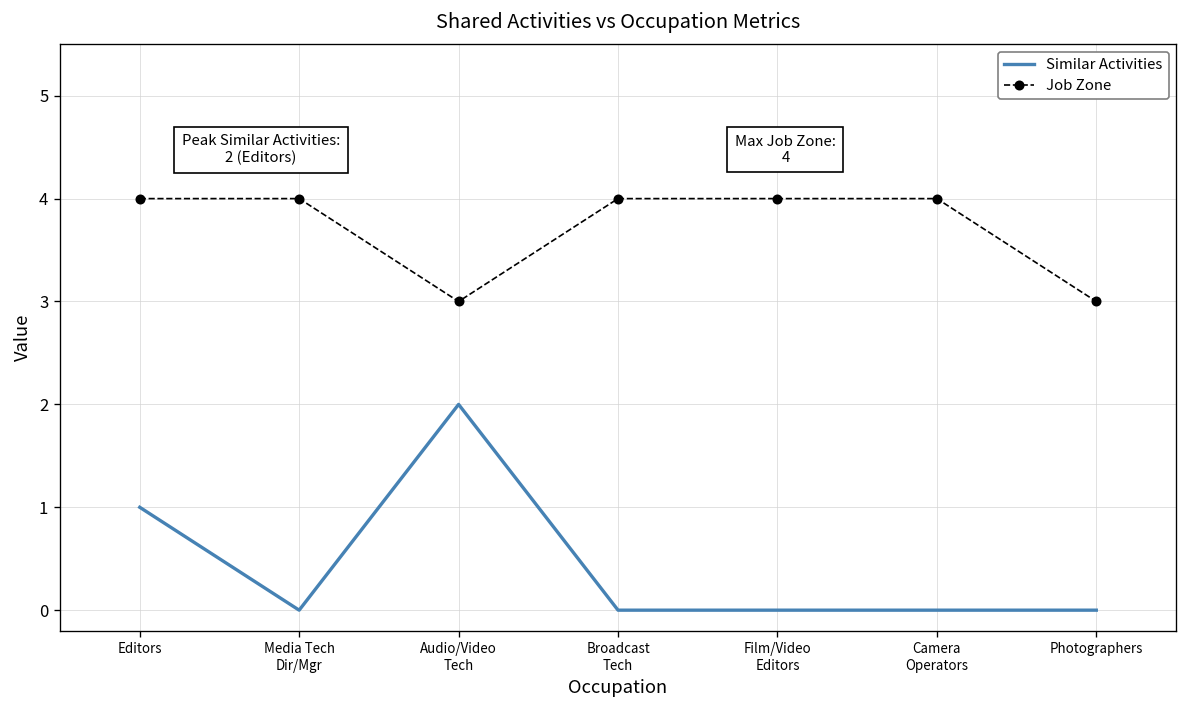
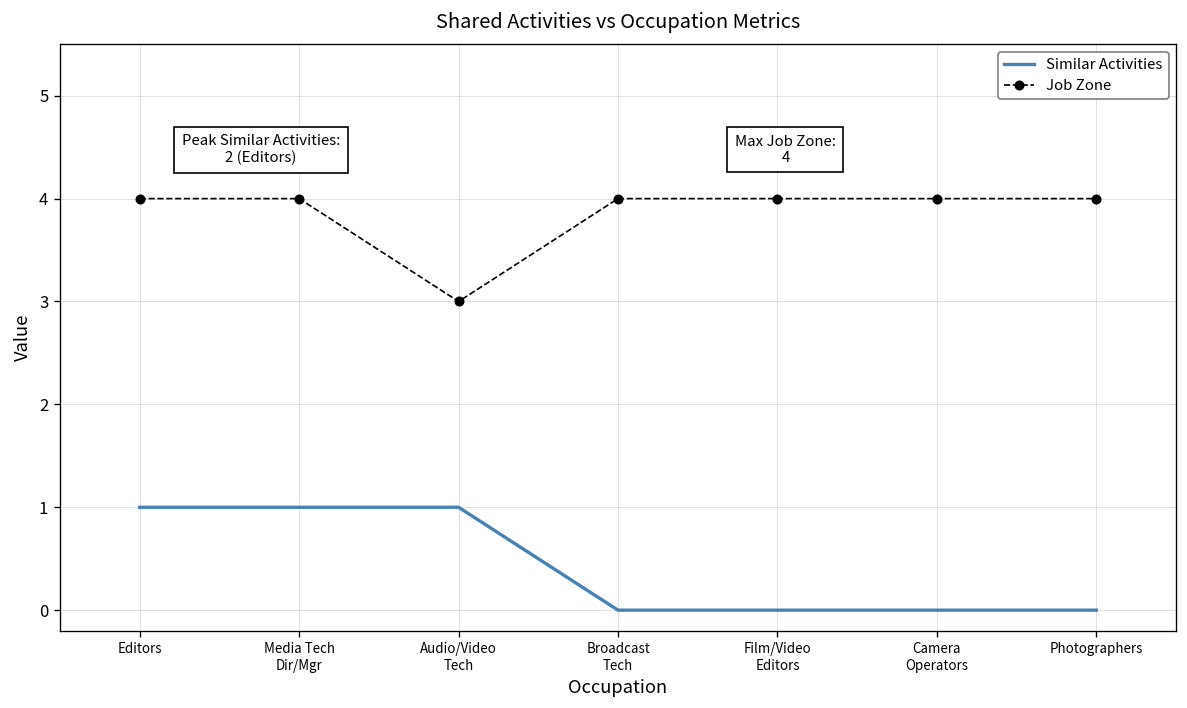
  {
    "Similar Activities": {
      "Editors": 1,
-     "Media Tech Dir/Mgr": 0,
-     "Audio/Video Tech": 2,
+     "Media Tech Dir/Mgr": 1,
+     "Audio/Video Tech": 1,
      "Broadcast Tech": 0,
      "Film/Video Editors": 0,
      "Camera Operators": 0,
      "Photographers": 0
    },
    "Job Zone": {
      "Editors": 4,
      "Media Tech Dir/Mgr": 4,
      "Audio/Video Tech": 3,
      "Broadcast Tech": 4,
      "Film/Video Editors": 4,
      "Camera Operators": 4,
-     "Photographers": 3
+     "Photographers": 4
    }
  }
